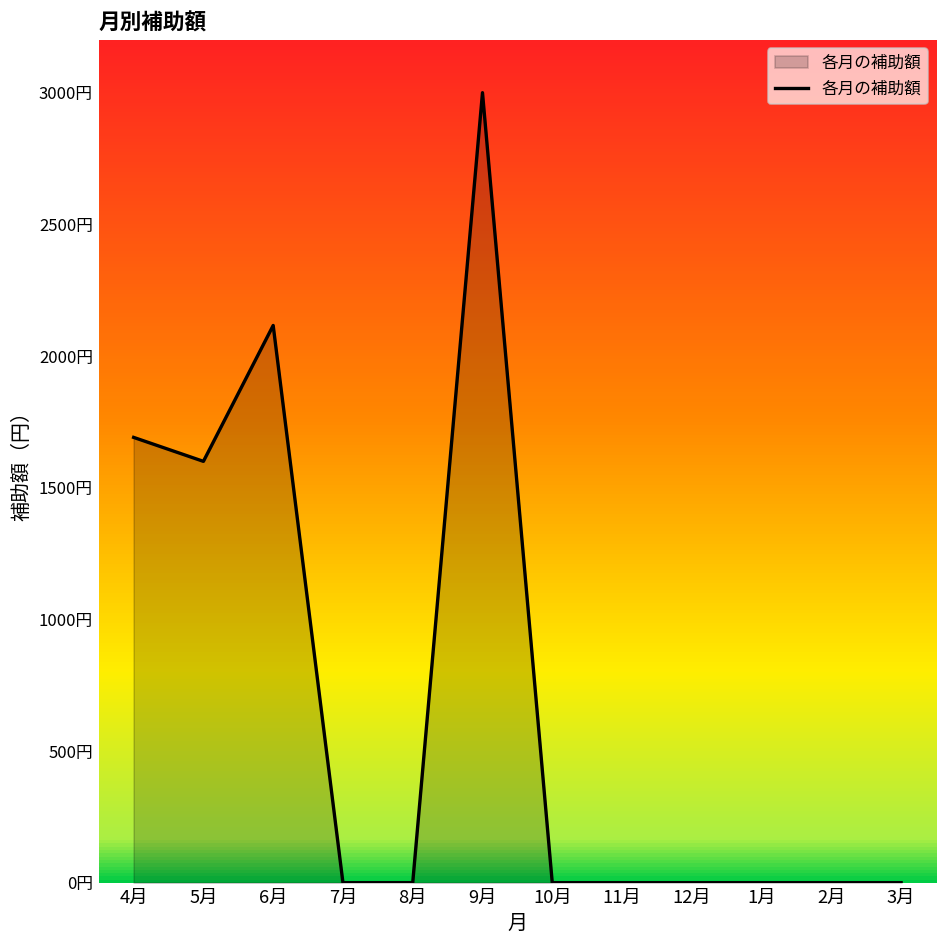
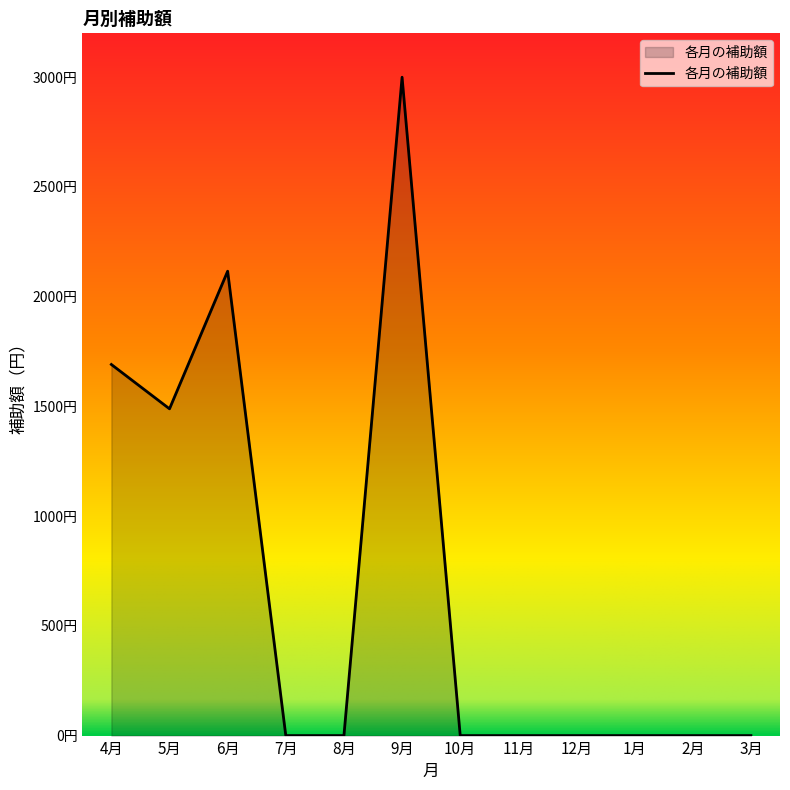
  {
    "4月": "1690円",
-   "5月": "1600円",
+   "5月": "1490円",
    "6月": "2120円",
    "7月": "0円",
    "8月": "0円",
    "9月": "3000円",
    "10月": "0円",
    "11月": "0円",
    "12月": "0円",
    "1月": "0円",
    "2月": "0円",
    "3月": "0円"
  }
